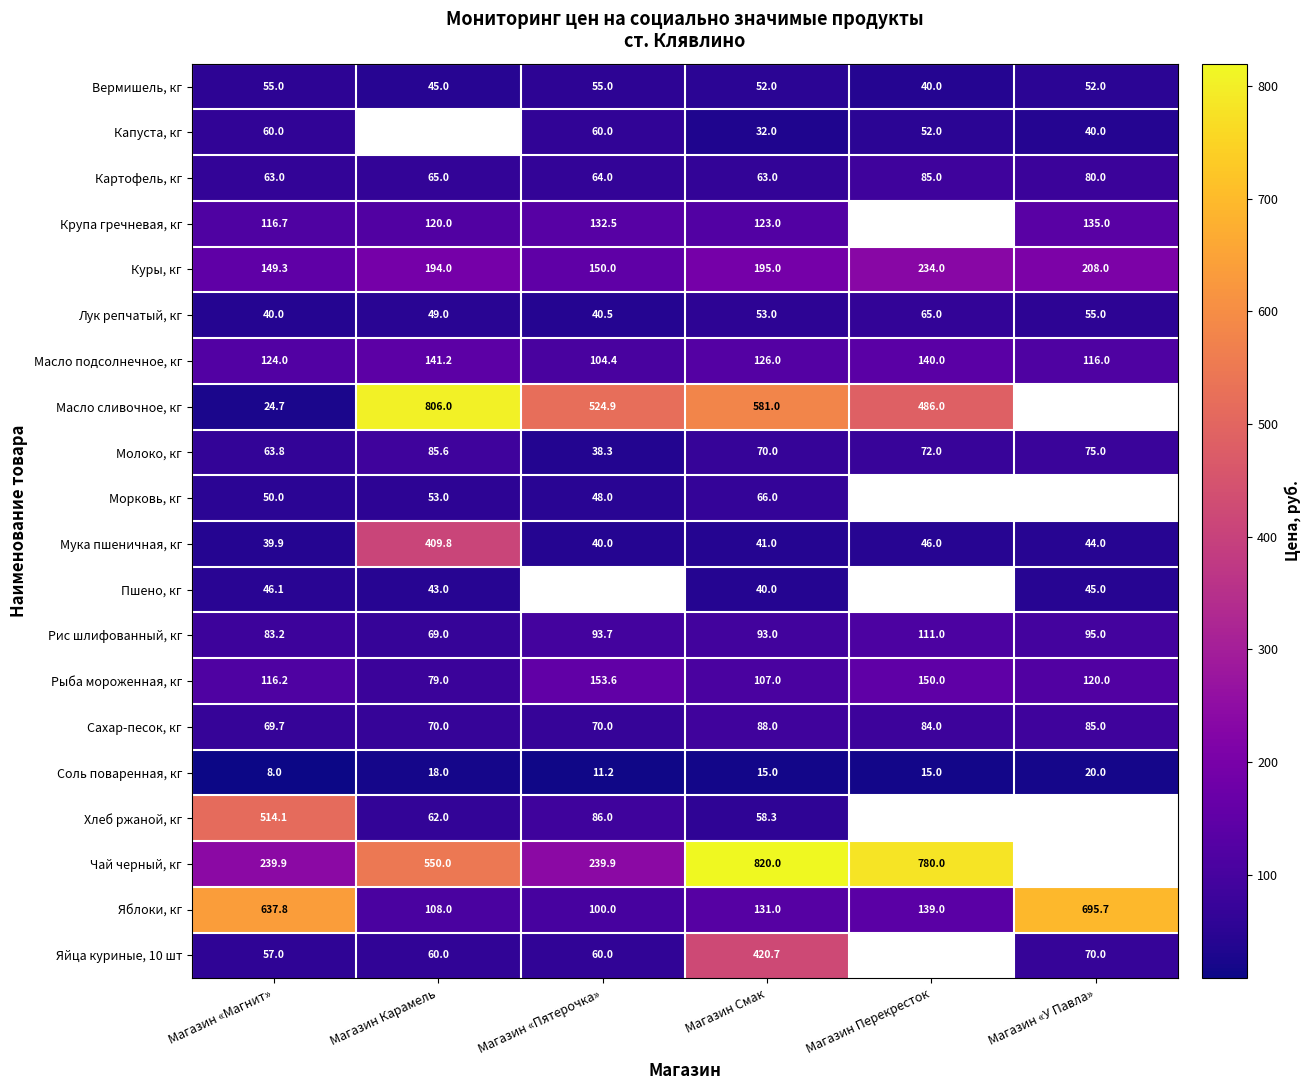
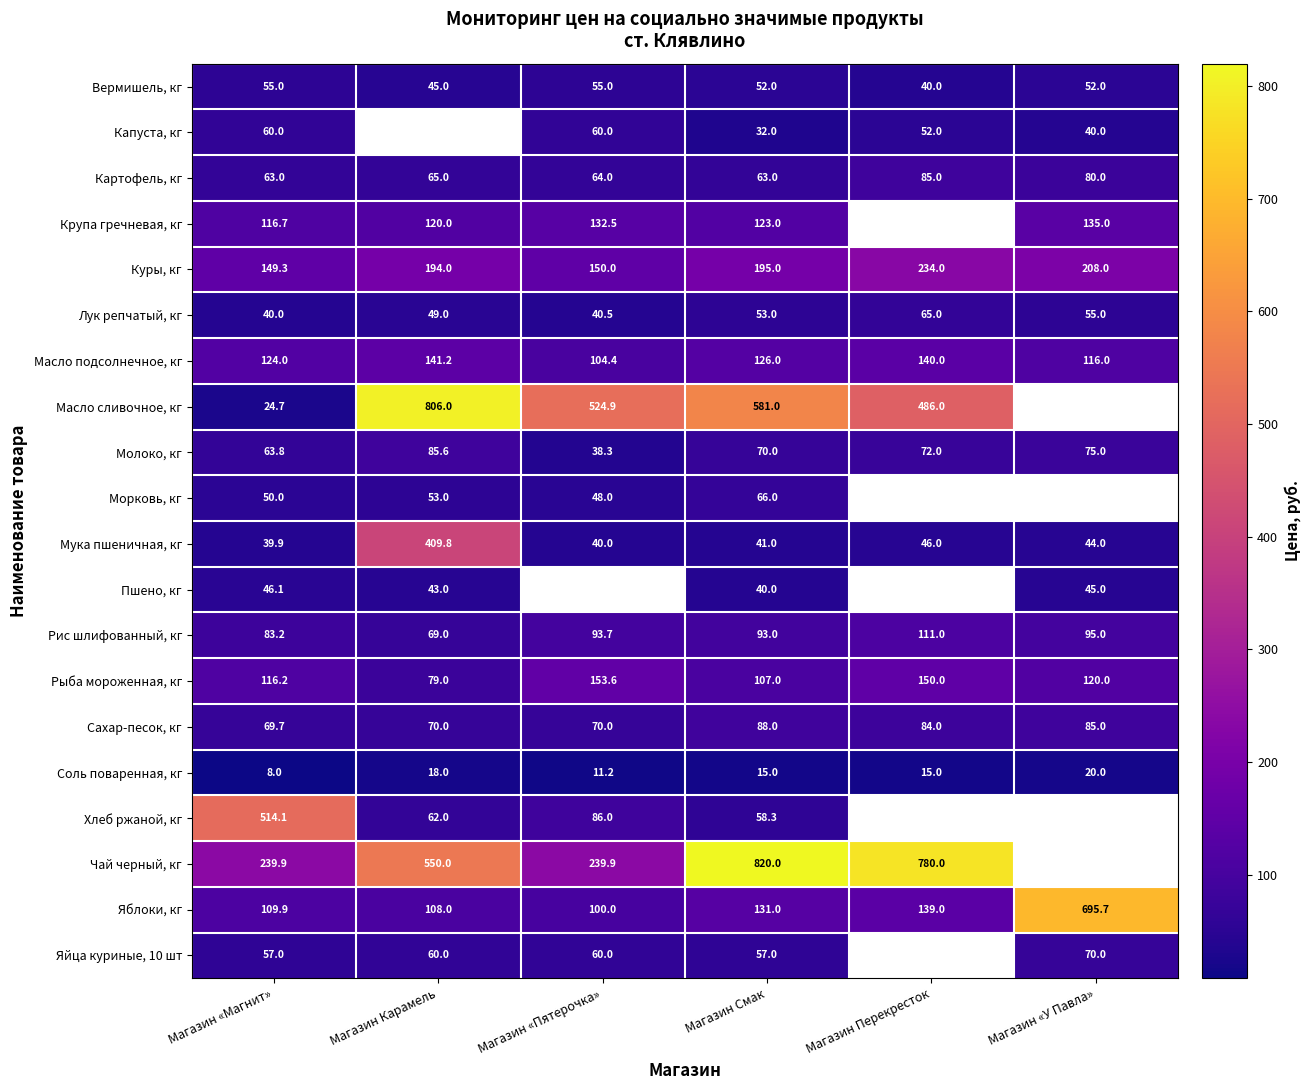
  {
    "Вермишель, кг": {
      "Магазин «Магнит»": 55.0,
      "Магазин Карамель": 45.0,
      "Магазин «Пятерочка»": 55.0,
      "Магазин Смак": 52.0,
      "Магазин Перекресток": 40.0,
      "Магазин «У Павла»": 52.0
    },
    "Капуста, кг": {
      "Магазин «Магнит»": 60.0,
      "Магазин «Пятерочка»": 60.0,
      "Магазин Смак": 32.0,
      "Магазин Перекресток": 52.0,
      "Магазин «У Павла»": 40.0
    },
    "Картофель, кг": {
      "Магазин «Магнит»": 63.0,
      "Магазин Карамель": 65.0,
      "Магазин «Пятерочка»": 64.0,
      "Магазин Смак": 63.0,
      "Магазин Перекресток": 85.0,
      "Магазин «У Павла»": 80.0
    },
    "Крупа гречневая, кг": {
      "Магазин «Магнит»": 116.7,
      "Магазин Карамель": 120.0,
      "Магазин «Пятерочка»": 132.5,
      "Магазин Смак": 123.0,
      "Магазин «У Павла»": 135.0
    },
    "Куры, кг": {
      "Магазин «Магнит»": 149.3,
      "Магазин Карамель": 194.0,
      "Магазин «Пятерочка»": 150.0,
      "Магазин Смак": 195.0,
      "Магазин Перекресток": 234.0,
      "Магазин «У Павла»": 208.0
    },
    "Лук репчатый, кг": {
      "Магазин «Магнит»": 40.0,
      "Магазин Карамель": 49.0,
      "Магазин «Пятерочка»": 40.5,
      "Магазин Смак": 53.0,
      "Магазин Перекресток": 65.0,
      "Магазин «У Павла»": 55.0
    },
    "Масло подсолнечное, кг": {
      "Магазин «Магнит»": 124.0,
      "Магазин Карамель": 141.2,
      "Магазин «Пятерочка»": 104.4,
      "Магазин Смак": 126.0,
      "Магазин Перекресток": 140.0,
      "Магазин «У Павла»": 116.0
    },
    "Масло сливочное, кг": {
      "Магазин «Магнит»": 24.7,
      "Магазин Карамель": 806.0,
      "Магазин «Пятерочка»": 524.9,
      "Магазин Смак": 581.0,
      "Магазин Перекресток": 486.0
    },
    "Молоко, кг": {
      "Магазин «Магнит»": 63.8,
      "Магазин Карамель": 85.6,
      "Магазин «Пятерочка»": 38.3,
      "Магазин Смак": 70.0,
      "Магазин Перекресток": 72.0,
      "Магазин «У Павла»": 75.0
    },
    "Морковь, кг": {
      "Магазин «Магнит»": 50.0,
      "Магазин Карамель": 53.0,
      "Магазин «Пятерочка»": 48.0,
      "Магазин Смак": 66.0
    },
    "Мука пшеничная, кг": {
      "Магазин «Магнит»": 39.9,
      "Магазин Карамель": 409.8,
      "Магазин «Пятерочка»": 40.0,
      "Магазин Смак": 41.0,
      "Магазин Перекресток": 46.0,
      "Магазин «У Павла»": 44.0
    },
    "Пшено, кг": {
      "Магазин «Магнит»": 46.1,
      "Магазин Карамель": 43.0,
      "Магазин Смак": 40.0,
      "Магазин «У Павла»": 45.0
    },
    "Рис шлифованный, кг": {
      "Магазин «Магнит»": 83.2,
      "Магазин Карамель": 69.0,
      "Магазин «Пятерочка»": 93.7,
      "Магазин Смак": 93.0,
      "Магазин Перекресток": 111.0,
      "Магазин «У Павла»": 95.0
    },
    "Рыба мороженная, кг": {
      "Магазин «Магнит»": 116.2,
      "Магазин Карамель": 79.0,
      "Магазин «Пятерочка»": 153.6,
      "Магазин Смак": 107.0,
      "Магазин Перекресток": 150.0,
      "Магазин «У Павла»": 120.0
    },
    "Сахар-песок, кг": {
      "Магазин «Магнит»": 69.7,
      "Магазин Карамель": 70.0,
      "Магазин «Пятерочка»": 70.0,
      "Магазин Смак": 88.0,
      "Магазин Перекресток": 84.0,
      "Магазин «У Павла»": 85.0
    },
    "Соль поваренная, кг": {
      "Магазин «Магнит»": 8.0,
      "Магазин Карамель": 18.0,
      "Магазин «Пятерочка»": 11.2,
      "Магазин Смак": 15.0,
      "Магазин Перекресток": 15.0,
      "Магазин «У Павла»": 20.0
    },
    "Хлеб ржаной, кг": {
      "Магазин «Магнит»": 514.1,
      "Магазин Карамель": 62.0,
      "Магазин «Пятерочка»": 86.0,
      "Магазин Смак": 58.3
    },
    "Чай черный, кг": {
      "Магазин «Магнит»": 239.9,
      "Магазин Карамель": 550.0,
      "Магазин «Пятерочка»": 239.9,
      "Магазин Смак": 820.0,
      "Магазин Перекресток": 780.0
    },
    "Яблоки, кг": {
-     "Магазин «Магнит»": 637.8,
+     "Магазин «Магнит»": 109.9,
      "Магазин Карамель": 108.0,
      "Магазин «Пятерочка»": 100.0,
      "Магазин Смак": 131.0,
      "Магазин Перекресток": 139.0,
      "Магазин «У Павла»": 695.7
    },
    "Яйца куриные, 10 шт": {
      "Магазин «Магнит»": 57.0,
      "Магазин Карамель": 60.0,
      "Магазин «Пятерочка»": 60.0,
-     "Магазин Смак": 420.7,
+     "Магазин Смак": 57.0,
      "Магазин «У Павла»": 70.0
    }
  }
